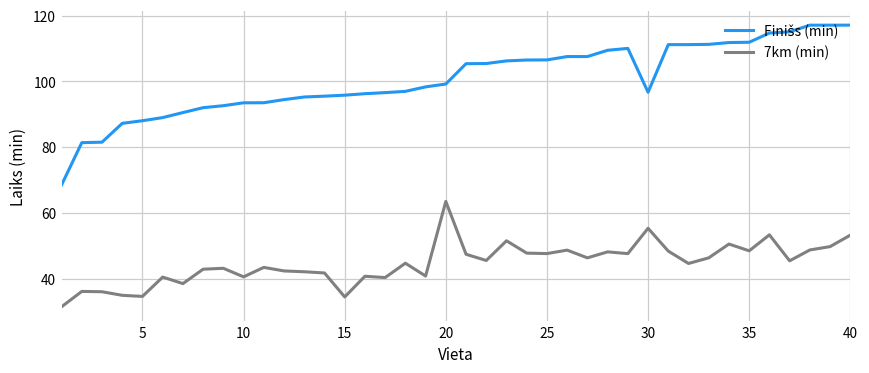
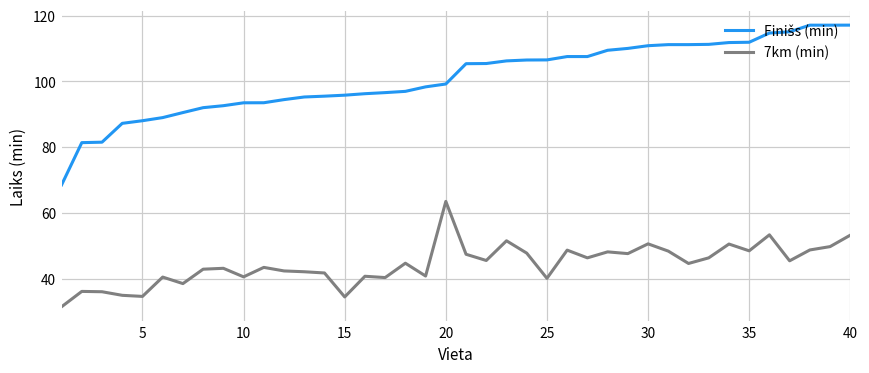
  {
    "Finišs (min)": {
      "5": 88,
      "10": 94,
      "15": 96,
      "20": 99,
      "25": 107,
-     "30": 97,
+     "30": 111,
      "35": 112,
      "40": 117
    },
    "7km (min)": {
      "5": 35,
      "10": 41,
      "15": 34,
      "20": 64,
-     "25": 48,
-     "30": 55,
+     "25": 40,
+     "30": 51,
      "35": 48,
      "40": 53
    }
  }
